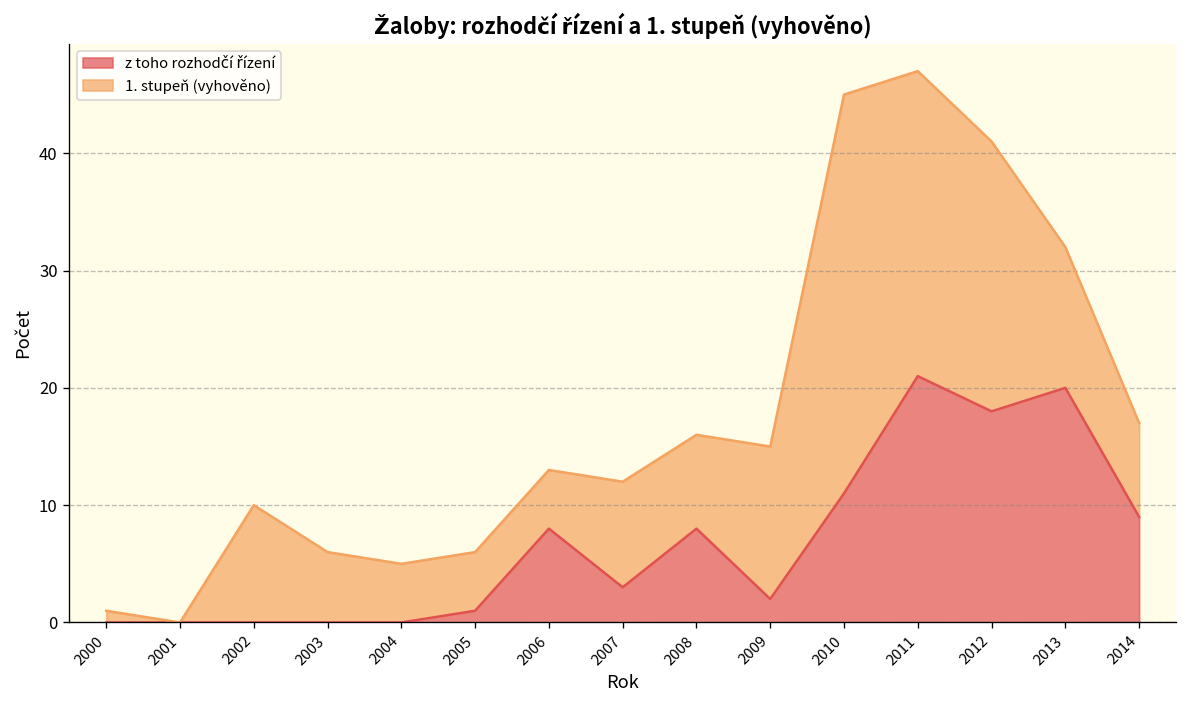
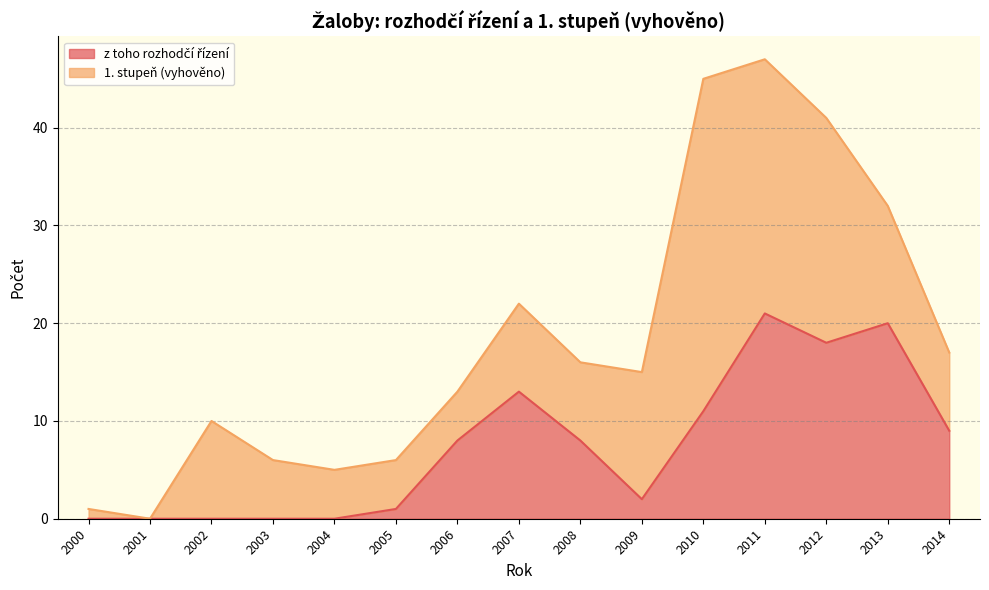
  {
    "z toho rozhodčí řízení": {
      "2000": 0,
      "2002": 0,
      "2003": 0,
      "2004": 0,
      "2005": 1,
      "2006": 8,
-     "2007": 3,
+     "2007": 13,
      "2008": 8,
      "2009": 2,
      "2010": 11,
      "2011": 21,
      "2012": 18,
      "2013": 20,
      "2014": 9
    },
    "1. stupeň (vyhověno)": {
      "2000": 1,
      "2002": 10,
      "2003": 6,
      "2004": 5,
      "2005": 5,
      "2006": 5,
      "2007": 9,
      "2008": 8,
      "2009": 13,
      "2010": 34,
      "2011": 26,
      "2012": 23,
      "2013": 12,
      "2014": 8
    }
  }
